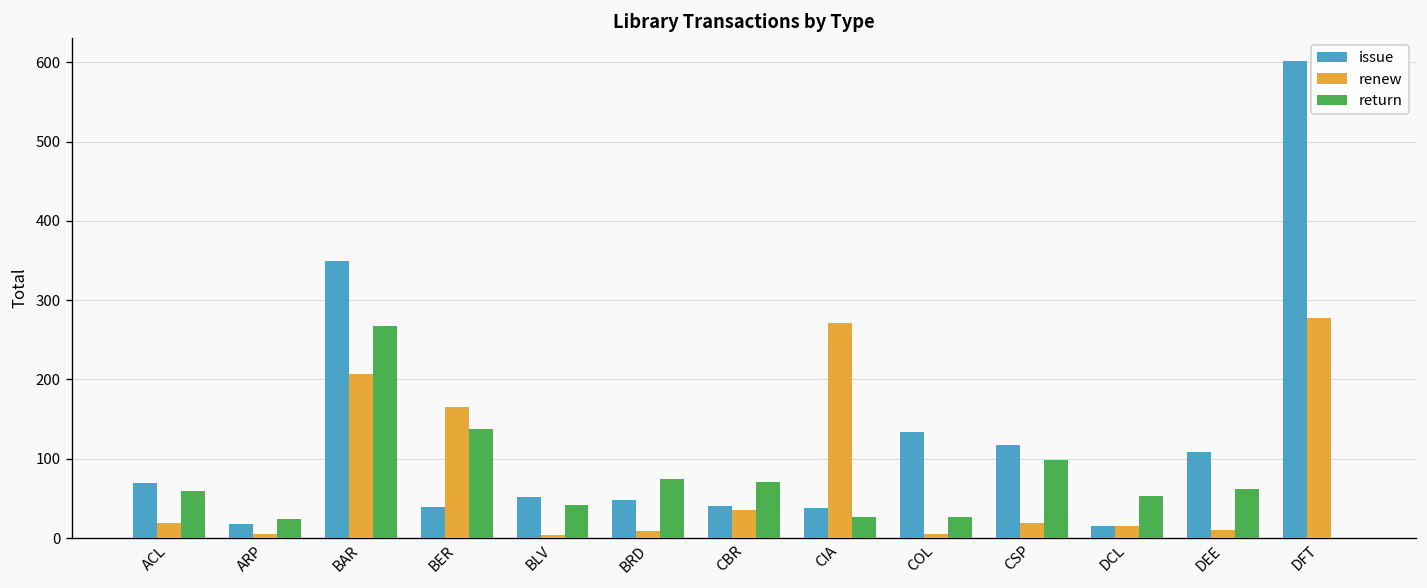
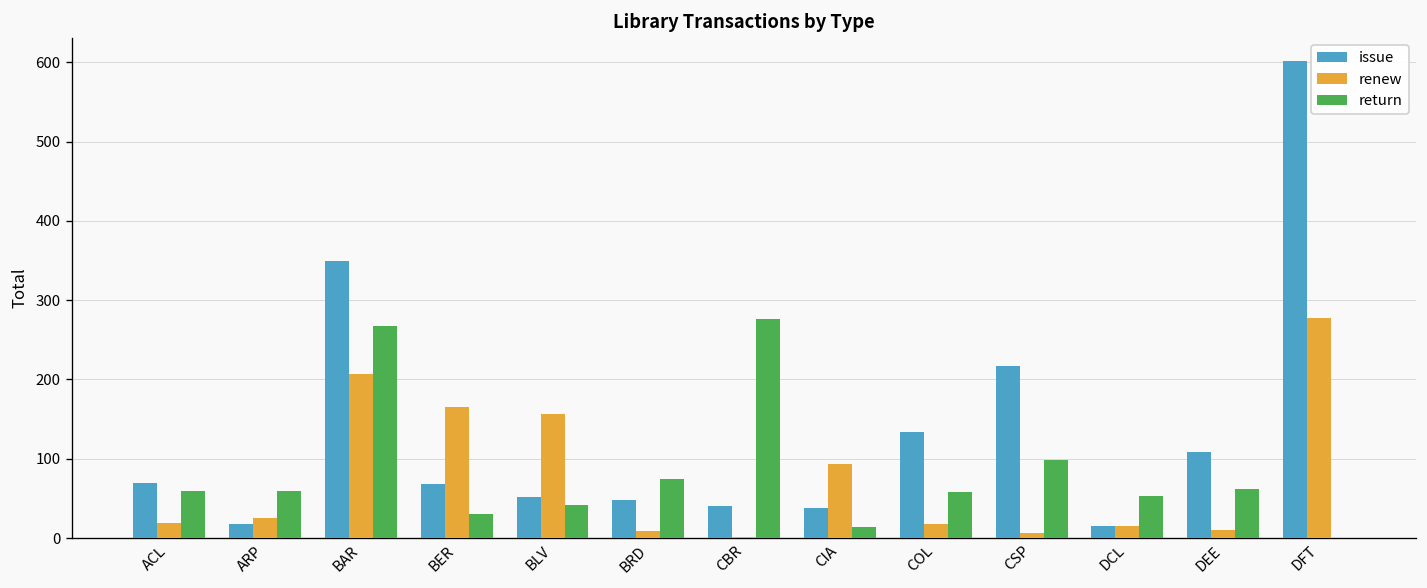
  {
    "issue": {
      "ACL": 70,
      "ARP": 20,
      "BAR": 350,
-     "BER": 40,
+     "BER": 70,
      "BLV": 50,
      "BRD": 50,
      "CBR": 40,
      "CIA": 40,
      "COL": 130,
-     "CSP": 120,
+     "CSP": 220,
      "DCL": 20,
      "DEE": 110,
      "DFT": 600
    },
    "renew": {
      "ACL": 20,
-     "ARP": 10,
+     "ARP": 30,
      "BAR": 210,
      "BER": 170,
-     "BLV": 0,
+     "BLV": 160,
      "BRD": 10,
-     "CBR": 40,
-     "CIA": 270,
-     "COL": 10,
-     "CSP": 20,
+     "CBR": 0,
+     "CIA": 90,
+     "COL": 20,
+     "CSP": 10,
      "DCL": 20,
      "DEE": 10,
      "DFT": 280
    },
    "return": {
      "ACL": 60,
-     "ARP": 20,
+     "ARP": 60,
      "BAR": 270,
-     "BER": 140,
+     "BER": 30,
      "BLV": 40,
      "BRD": 80,
-     "CBR": 70,
-     "CIA": 30,
-     "COL": 30,
+     "CBR": 280,
+     "CIA": 10,
+     "COL": 60,
      "CSP": 100,
      "DCL": 50,
      "DEE": 60,
      "DFT": 0
    }
  }
